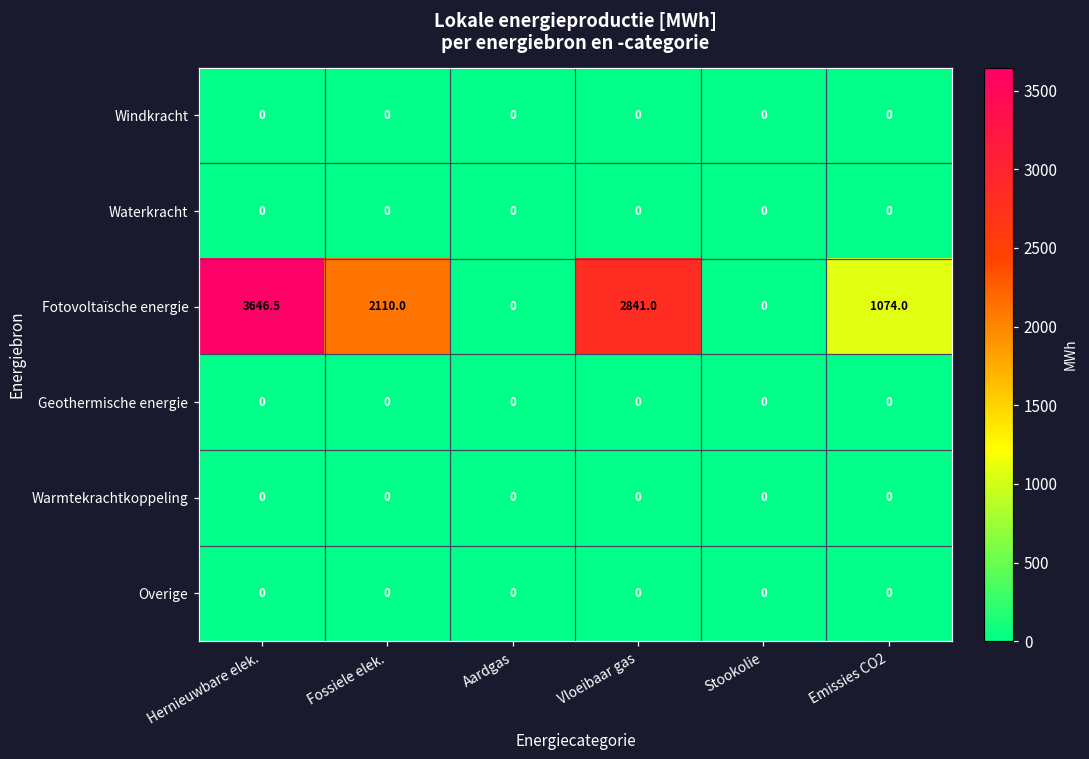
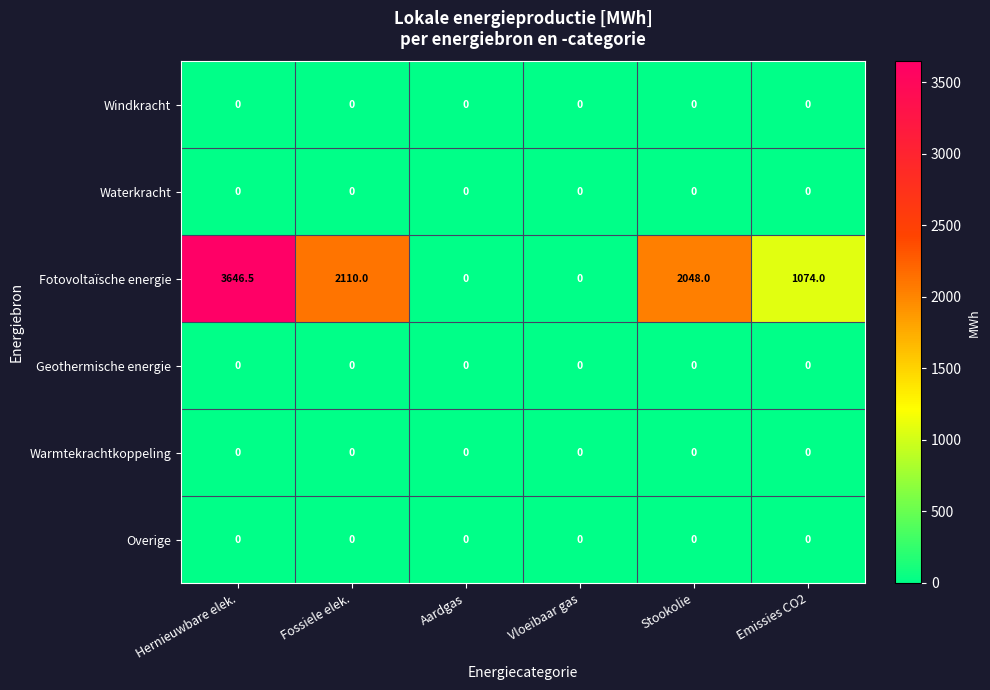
  {
    "Windkracht": {
      "Hernieuwbare elek.": 0,
      "Fossiele elek.": 0,
      "Aardgas": 0,
      "Vloeibaar gas": 0,
      "Stookolie": 0,
      "Emissies CO2": 0
    },
    "Waterkracht": {
      "Hernieuwbare elek.": 0,
      "Fossiele elek.": 0,
      "Aardgas": 0,
      "Vloeibaar gas": 0,
      "Stookolie": 0,
      "Emissies CO2": 0
    },
    "Fotovoltaïsche energie": {
      "Hernieuwbare elek.": 3646.5,
      "Fossiele elek.": 2110.0,
      "Aardgas": 0,
-     "Vloeibaar gas": 2841.0,
-     "Stookolie": 0,
+     "Vloeibaar gas": 0,
+     "Stookolie": 2048.0,
      "Emissies CO2": 1074.0
    },
    "Geothermische energie": {
      "Hernieuwbare elek.": 0,
      "Fossiele elek.": 0,
      "Aardgas": 0,
      "Vloeibaar gas": 0,
      "Stookolie": 0,
      "Emissies CO2": 0
    },
    "Warmtekrachtkoppeling": {
      "Hernieuwbare elek.": 0,
      "Fossiele elek.": 0,
      "Aardgas": 0,
      "Vloeibaar gas": 0,
      "Stookolie": 0,
      "Emissies CO2": 0
    },
    "Overige": {
      "Hernieuwbare elek.": 0,
      "Fossiele elek.": 0,
      "Aardgas": 0,
      "Vloeibaar gas": 0,
      "Stookolie": 0,
      "Emissies CO2": 0
    }
  }
